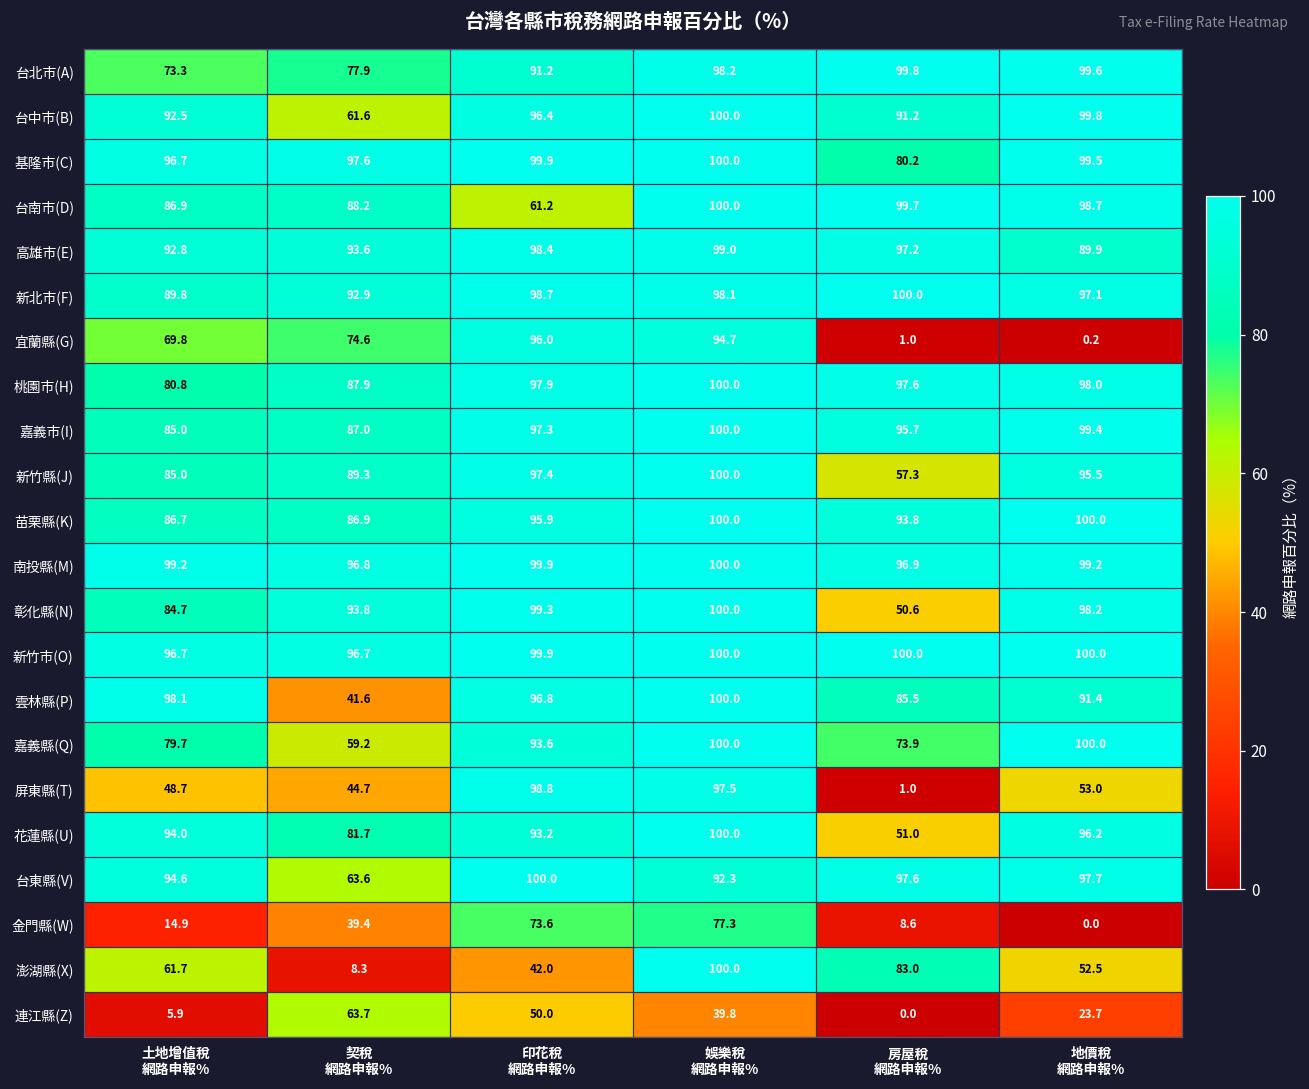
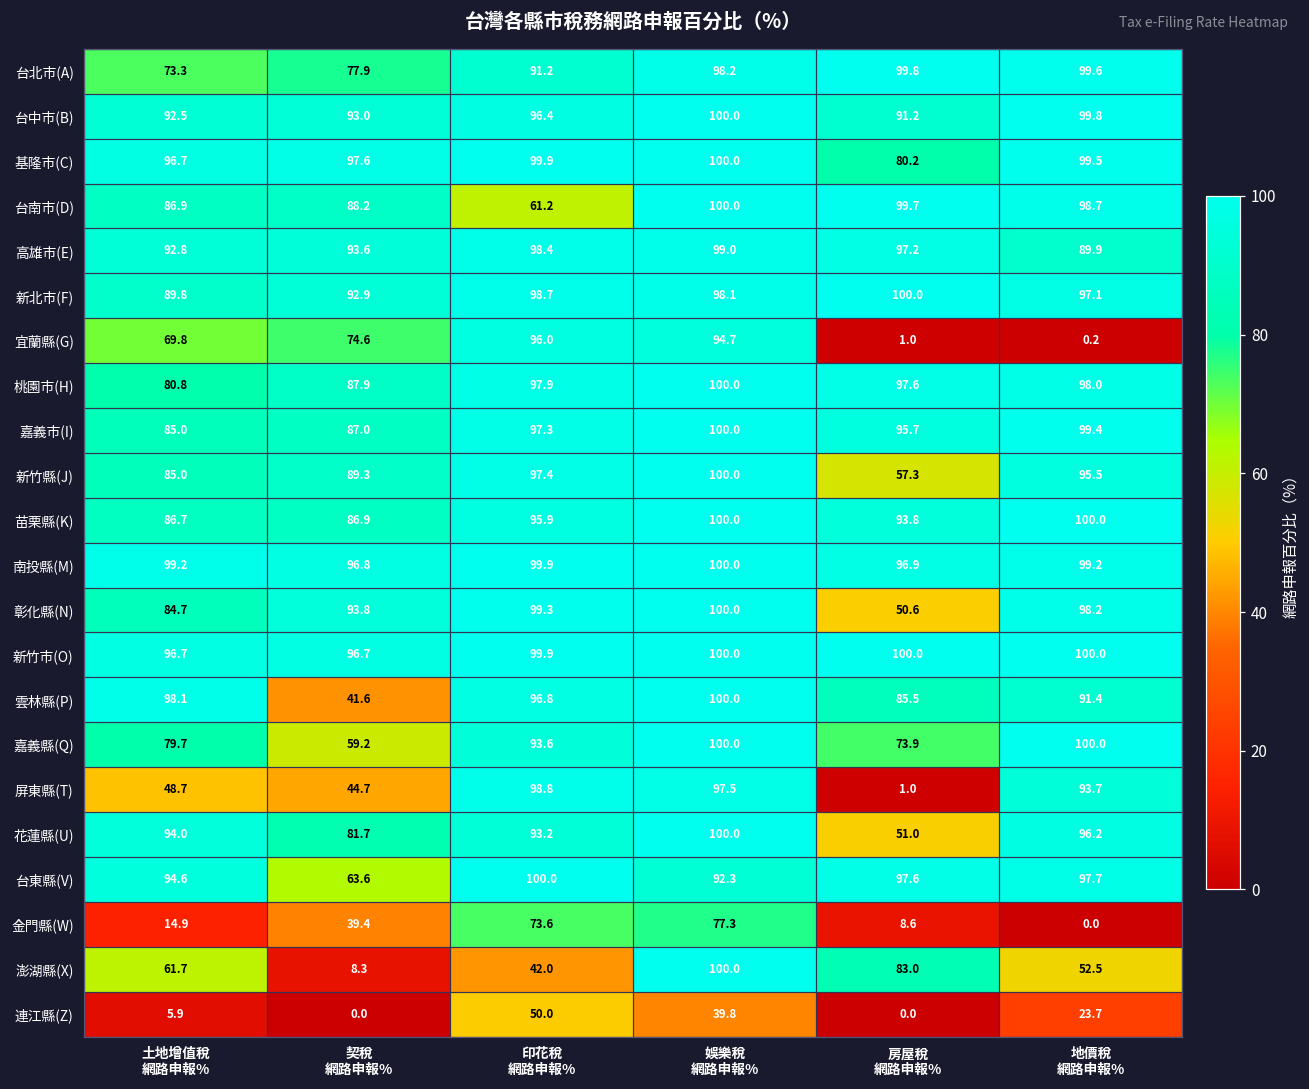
  {
    "台北市(A)": {
      "土地增值稅 網路申報%": 73.3,
      "契稅 網路申報%": 77.9,
      "印花稅 網路申報%": 91.2,
      "娛樂稅 網路申報%": 98.2,
      "房屋稅 網路申報%": 99.8,
      "地價稅 網路申報%": 99.6
    },
    "台中市(B)": {
      "土地增值稅 網路申報%": 92.5,
-     "契稅 網路申報%": 61.6,
+     "契稅 網路申報%": 93.0,
      "印花稅 網路申報%": 96.4,
      "娛樂稅 網路申報%": 100.0,
      "房屋稅 網路申報%": 91.2,
      "地價稅 網路申報%": 99.8
    },
    "基隆市(C)": {
      "土地增值稅 網路申報%": 96.7,
      "契稅 網路申報%": 97.6,
      "印花稅 網路申報%": 99.9,
      "娛樂稅 網路申報%": 100.0,
      "房屋稅 網路申報%": 80.2,
      "地價稅 網路申報%": 99.5
    },
    "台南市(D)": {
      "土地增值稅 網路申報%": 86.9,
      "契稅 網路申報%": 88.2,
      "印花稅 網路申報%": 61.2,
      "娛樂稅 網路申報%": 100.0,
      "房屋稅 網路申報%": 99.7,
      "地價稅 網路申報%": 98.7
    },
    "高雄市(E)": {
      "土地增值稅 網路申報%": 92.8,
      "契稅 網路申報%": 93.6,
      "印花稅 網路申報%": 98.4,
      "娛樂稅 網路申報%": 99.0,
      "房屋稅 網路申報%": 97.2,
      "地價稅 網路申報%": 89.9
    },
    "新北市(F)": {
      "土地增值稅 網路申報%": 89.8,
      "契稅 網路申報%": 92.9,
      "印花稅 網路申報%": 98.7,
      "娛樂稅 網路申報%": 98.1,
      "房屋稅 網路申報%": 100.0,
      "地價稅 網路申報%": 97.1
    },
    "宜蘭縣(G)": {
      "土地增值稅 網路申報%": 69.8,
      "契稅 網路申報%": 74.6,
      "印花稅 網路申報%": 96.0,
      "娛樂稅 網路申報%": 94.7,
      "房屋稅 網路申報%": 1.0,
      "地價稅 網路申報%": 0.2
    },
    "桃園市(H)": {
      "土地增值稅 網路申報%": 80.8,
      "契稅 網路申報%": 87.9,
      "印花稅 網路申報%": 97.9,
      "娛樂稅 網路申報%": 100.0,
      "房屋稅 網路申報%": 97.6,
      "地價稅 網路申報%": 98.0
    },
    "嘉義市(I)": {
      "土地增值稅 網路申報%": 85.0,
      "契稅 網路申報%": 87.0,
      "印花稅 網路申報%": 97.3,
      "娛樂稅 網路申報%": 100.0,
      "房屋稅 網路申報%": 95.7,
      "地價稅 網路申報%": 99.4
    },
    "新竹縣(J)": {
      "土地增值稅 網路申報%": 85.0,
      "契稅 網路申報%": 89.3,
      "印花稅 網路申報%": 97.4,
      "娛樂稅 網路申報%": 100.0,
      "房屋稅 網路申報%": 57.3,
      "地價稅 網路申報%": 95.5
    },
    "苗栗縣(K)": {
      "土地增值稅 網路申報%": 86.7,
      "契稅 網路申報%": 86.9,
      "印花稅 網路申報%": 95.9,
      "娛樂稅 網路申報%": 100.0,
      "房屋稅 網路申報%": 93.8,
      "地價稅 網路申報%": 100.0
    },
    "南投縣(M)": {
      "土地增值稅 網路申報%": 99.2,
      "契稅 網路申報%": 96.8,
      "印花稅 網路申報%": 99.9,
      "娛樂稅 網路申報%": 100.0,
      "房屋稅 網路申報%": 96.9,
      "地價稅 網路申報%": 99.2
    },
    "彰化縣(N)": {
      "土地增值稅 網路申報%": 84.7,
      "契稅 網路申報%": 93.8,
      "印花稅 網路申報%": 99.3,
      "娛樂稅 網路申報%": 100.0,
      "房屋稅 網路申報%": 50.6,
      "地價稅 網路申報%": 98.2
    },
    "新竹市(O)": {
      "土地增值稅 網路申報%": 96.7,
      "契稅 網路申報%": 96.7,
      "印花稅 網路申報%": 99.9,
      "娛樂稅 網路申報%": 100.0,
      "房屋稅 網路申報%": 100.0,
      "地價稅 網路申報%": 100.0
    },
    "雲林縣(P)": {
      "土地增值稅 網路申報%": 98.1,
      "契稅 網路申報%": 41.6,
      "印花稅 網路申報%": 96.8,
      "娛樂稅 網路申報%": 100.0,
      "房屋稅 網路申報%": 85.5,
      "地價稅 網路申報%": 91.4
    },
    "嘉義縣(Q)": {
      "土地增值稅 網路申報%": 79.7,
      "契稅 網路申報%": 59.2,
      "印花稅 網路申報%": 93.6,
      "娛樂稅 網路申報%": 100.0,
      "房屋稅 網路申報%": 73.9,
      "地價稅 網路申報%": 100.0
    },
    "屏東縣(T)": {
      "土地增值稅 網路申報%": 48.7,
      "契稅 網路申報%": 44.7,
      "印花稅 網路申報%": 98.8,
      "娛樂稅 網路申報%": 97.5,
      "房屋稅 網路申報%": 1.0,
-     "地價稅 網路申報%": 53.0
+     "地價稅 網路申報%": 93.7
    },
    "花蓮縣(U)": {
      "土地增值稅 網路申報%": 94.0,
      "契稅 網路申報%": 81.7,
      "印花稅 網路申報%": 93.2,
      "娛樂稅 網路申報%": 100.0,
      "房屋稅 網路申報%": 51.0,
      "地價稅 網路申報%": 96.2
    },
    "台東縣(V)": {
      "土地增值稅 網路申報%": 94.6,
      "契稅 網路申報%": 63.6,
      "印花稅 網路申報%": 100.0,
      "娛樂稅 網路申報%": 92.3,
      "房屋稅 網路申報%": 97.6,
      "地價稅 網路申報%": 97.7
    },
    "金門縣(W)": {
      "土地增值稅 網路申報%": 14.9,
      "契稅 網路申報%": 39.4,
      "印花稅 網路申報%": 73.6,
      "娛樂稅 網路申報%": 77.3,
      "房屋稅 網路申報%": 8.6,
      "地價稅 網路申報%": 0.0
    },
    "澎湖縣(X)": {
      "土地增值稅 網路申報%": 61.7,
      "契稅 網路申報%": 8.3,
      "印花稅 網路申報%": 42.0,
      "娛樂稅 網路申報%": 100.0,
      "房屋稅 網路申報%": 83.0,
      "地價稅 網路申報%": 52.5
    },
    "連江縣(Z)": {
      "土地增值稅 網路申報%": 5.9,
-     "契稅 網路申報%": 63.7,
+     "契稅 網路申報%": 0.0,
      "印花稅 網路申報%": 50.0,
      "娛樂稅 網路申報%": 39.8,
      "房屋稅 網路申報%": 0.0,
      "地價稅 網路申報%": 23.7
    }
  }
